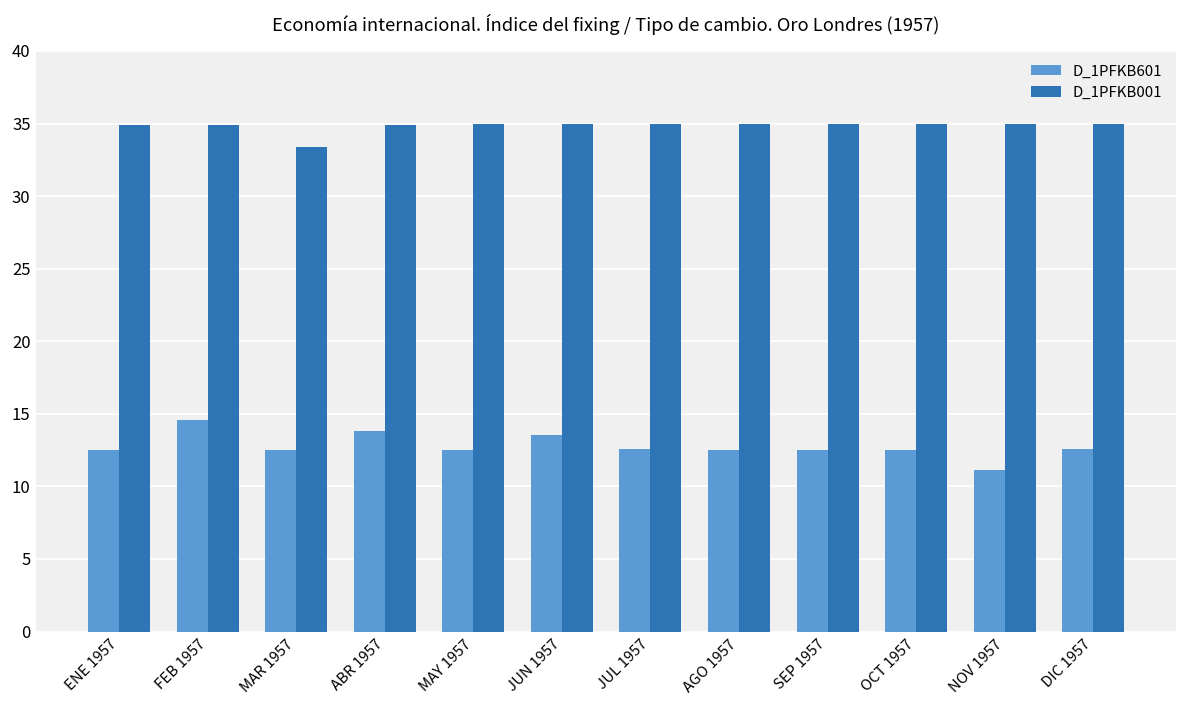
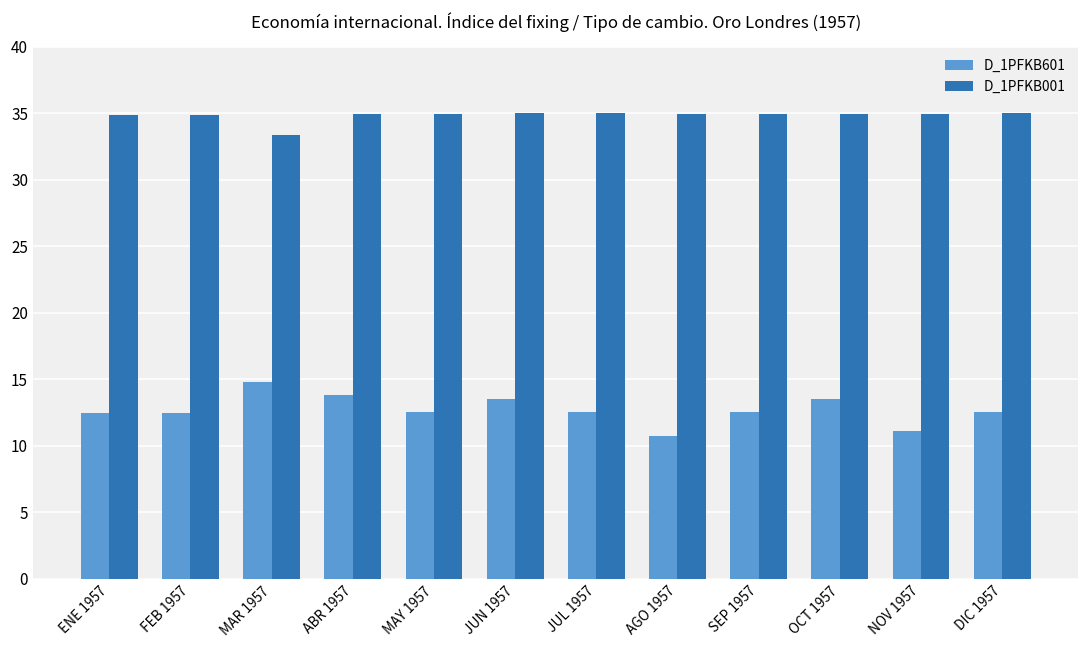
  {
    "D_1PFKB601": {
      "ENE 1957": 12.5,
-     "FEB 1957": 14.5,
-     "MAR 1957": 12.5,
+     "FEB 1957": 12.5,
+     "MAR 1957": 14.8,
      "ABR 1957": 13.8,
      "MAY 1957": 12.5,
      "JUN 1957": 13.5,
      "JUL 1957": 12.5,
-     "AGO 1957": 12.5,
+     "AGO 1957": 10.7,
      "SEP 1957": 12.5,
-     "OCT 1957": 12.5,
+     "OCT 1957": 13.5,
      "NOV 1957": 11.1,
      "DIC 1957": 12.5
    },
    "D_1PFKB001": {
      "ENE 1957": 34.9,
      "FEB 1957": 34.9,
      "MAR 1957": 33.4,
      "ABR 1957": 34.9,
      "MAY 1957": 34.9,
      "JUN 1957": 35.0,
      "JUL 1957": 35.0,
      "AGO 1957": 35.0,
      "SEP 1957": 35.0,
      "OCT 1957": 35.0,
      "NOV 1957": 35.0,
      "DIC 1957": 35.0
    }
  }
